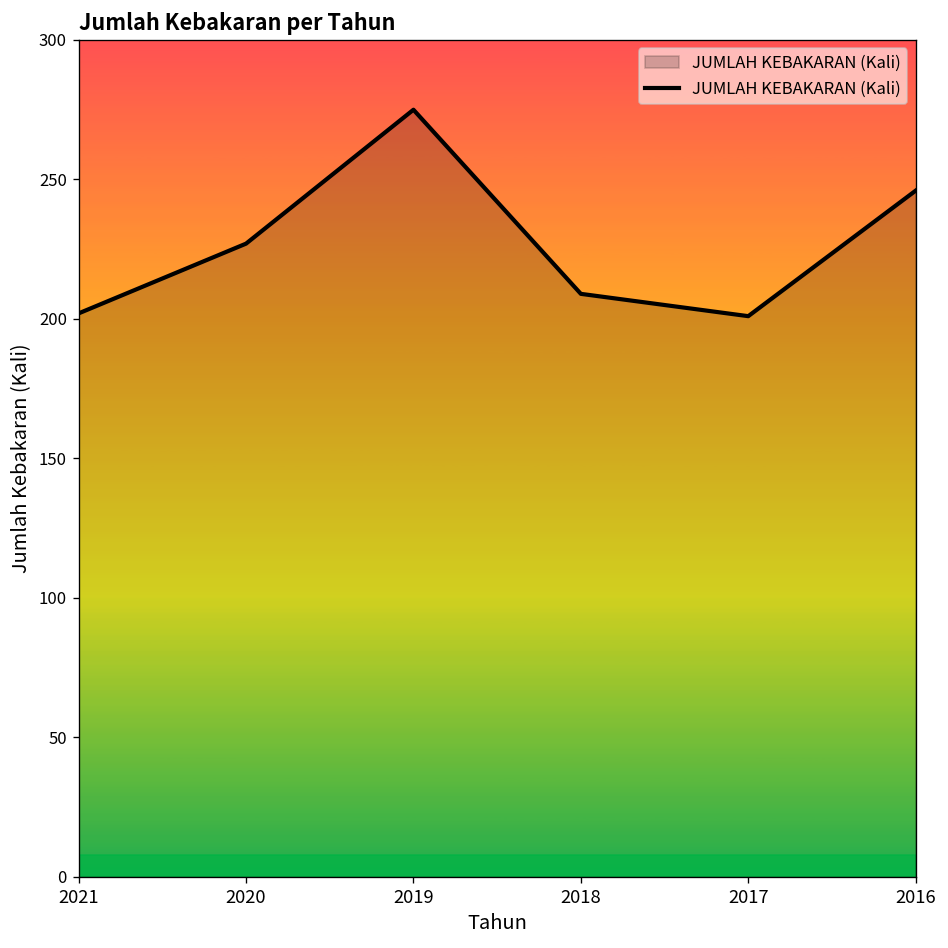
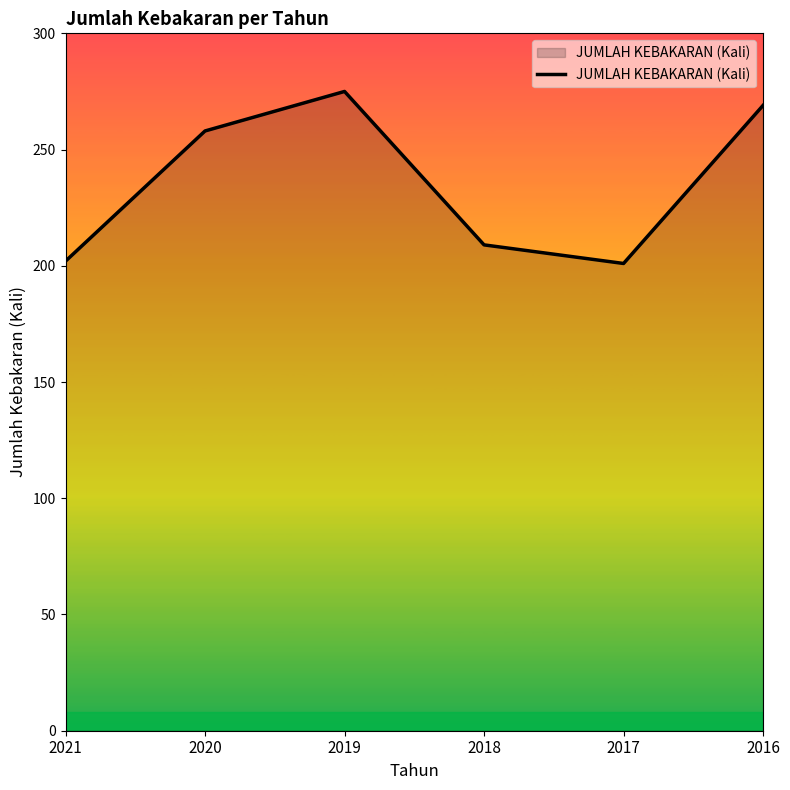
  {
    "2021": 202,
-   "2020": 227,
+   "2020": 258,
    "2019": 275,
    "2018": 209,
    "2017": 201,
-   "2016": 246
+   "2016": 269
  }
